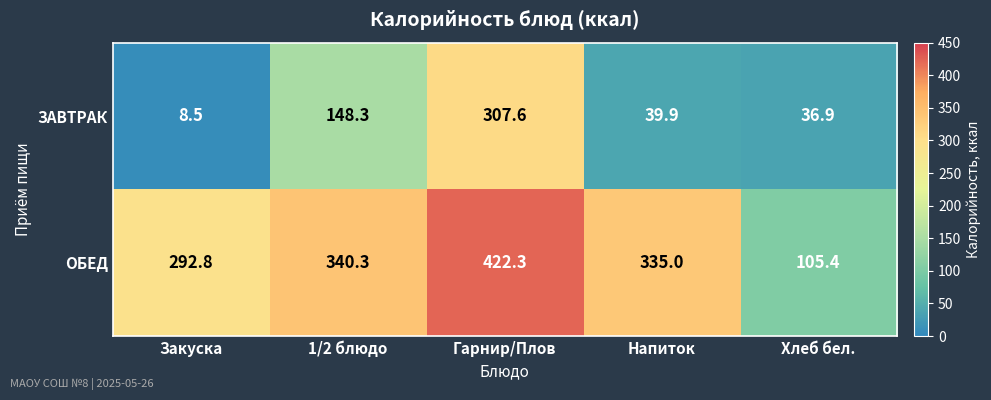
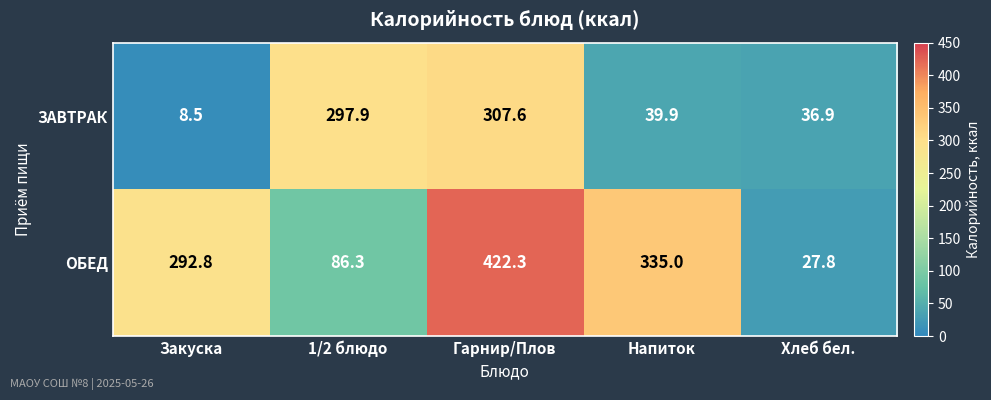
  {
    "ЗАВТРАК": {
      "Закуска": 8.5,
-     "1/2 блюдо": 148.3,
+     "1/2 блюдо": 297.9,
      "Гарнир/Плов": 307.6,
      "Напиток": 39.9,
      "Хлеб бел.": 36.9
    },
    "ОБЕД": {
      "Закуска": 292.8,
-     "1/2 блюдо": 340.3,
+     "1/2 блюдо": 86.3,
      "Гарнир/Плов": 422.3,
      "Напиток": 335.0,
-     "Хлеб бел.": 105.4
+     "Хлеб бел.": 27.8
    }
  }
